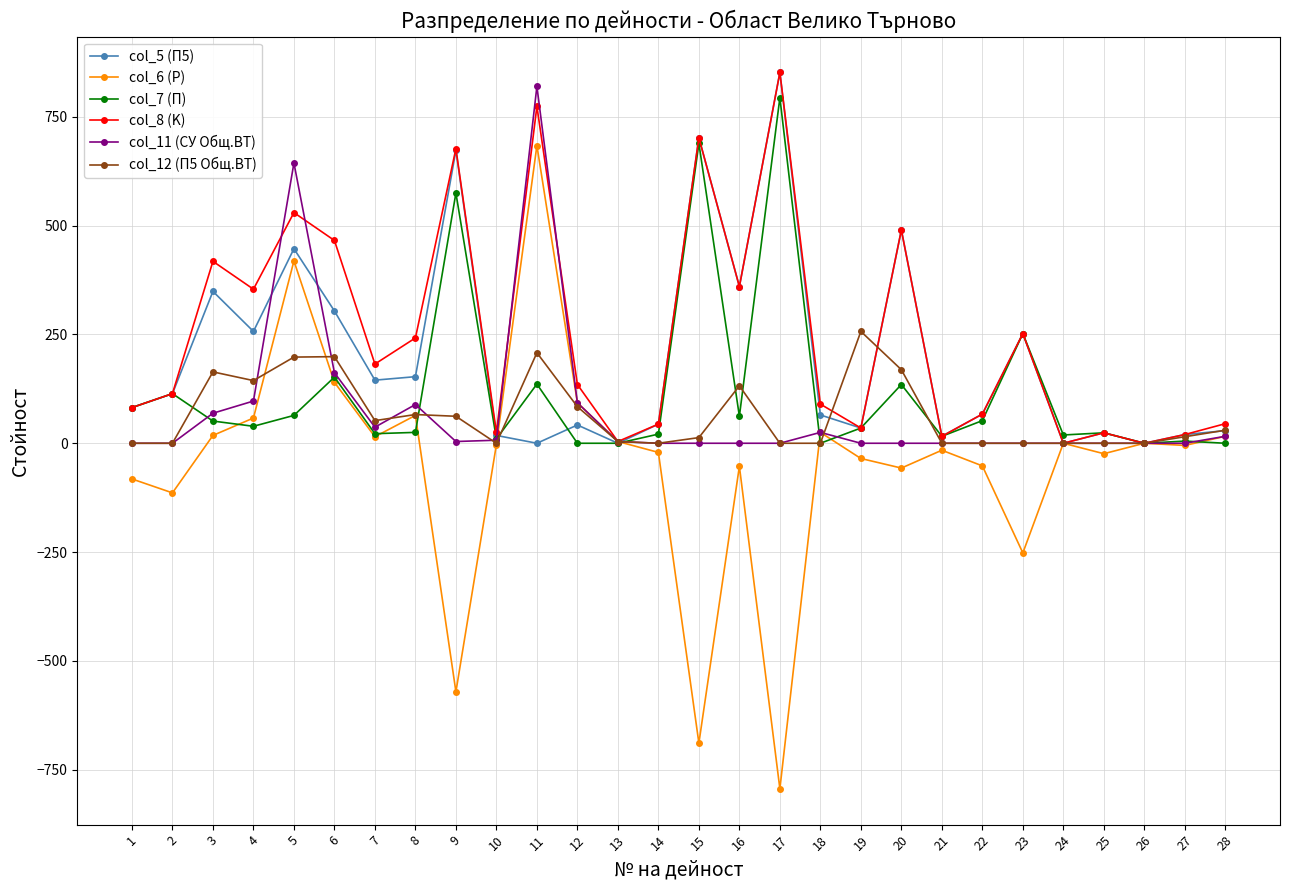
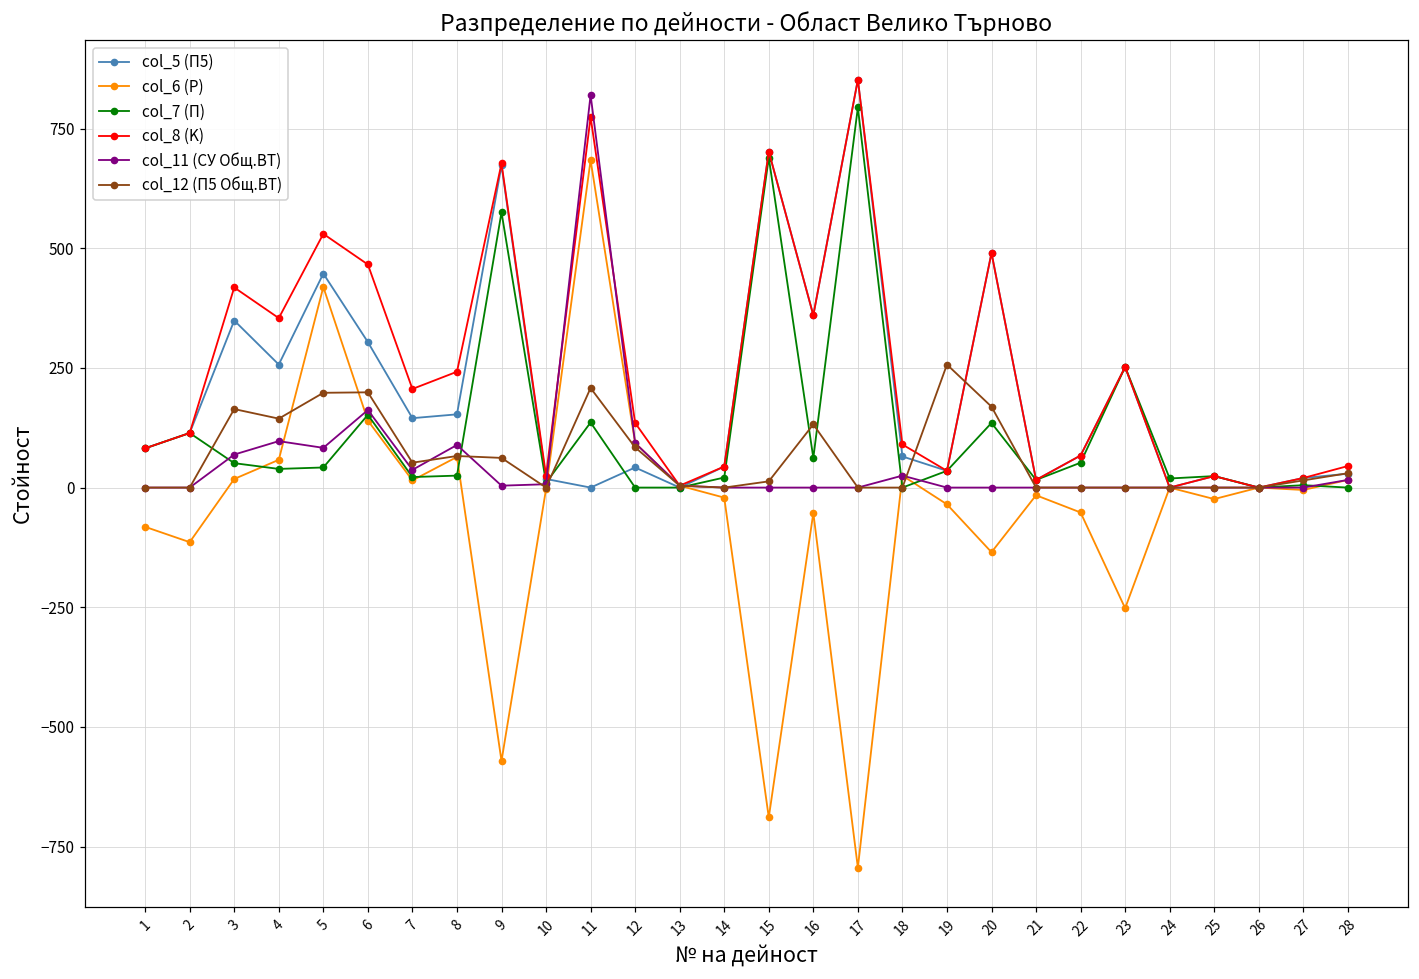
  {
    "col_5 (П5)": {
      "3": 350,
      "4": 260,
      "5": 450,
      "6": 300,
      "7": 150,
      "8": 150,
      "10": 20,
      "11": 0,
      "12": 40,
      "18": 70
    },
    "col_6 (Р)": {
      "1": -80,
      "2": -110,
      "3": 20,
      "4": 60,
      "5": 420,
      "6": 140,
      "7": 20,
      "9": -570,
      "11": 680,
      "14": -20,
      "15": -690,
      "16": -50,
      "17": -790,
      "19": -40,
-     "20": -60,
+     "20": -140,
      "21": -20,
      "22": -50,
      "23": -250,
      "25": -20
    },
    "col_7 (П)": {
      "3": 50,
      "4": 40,
-     "5": 60,
+     "5": 40,
      "6": 150,
      "7": 20,
      "8": 30,
      "9": 580,
      "11": 140,
      "12": 0,
      "14": 20,
      "15": 690,
      "16": 60,
      "17": 790,
      "20": 140,
      "22": 50,
      "24": 20,
      "28": 0
    },
    "col_8 (K)": {
      "3": 420,
      "4": 350,
      "5": 530,
      "6": 470,
-     "7": 180,
+     "7": 210,
      "8": 240,
      "10": 30,
      "11": 770,
      "12": 140,
      "18": 90,
      "28": 50
    },
    "col_11 (СУ Общ.ВТ)": {
      "3": 70,
      "4": 100,
-     "5": 640,
+     "5": 80,
      "6": 160,
      "7": 40,
      "8": 90,
      "9": 0,
      "11": 820,
      "15": 0,
      "16": 0,
      "19": 0,
      "20": 0
    },
    "col_12 (П5 Общ.ВТ)": {
      "3": 160,
      "4": 140,
      "5": 200,
      "6": 200,
      "7": 50,
      "9": 60,
      "11": 210,
      "12": 80,
      "15": 10,
      "16": 130,
      "19": 260,
      "20": 170
    }
  }
